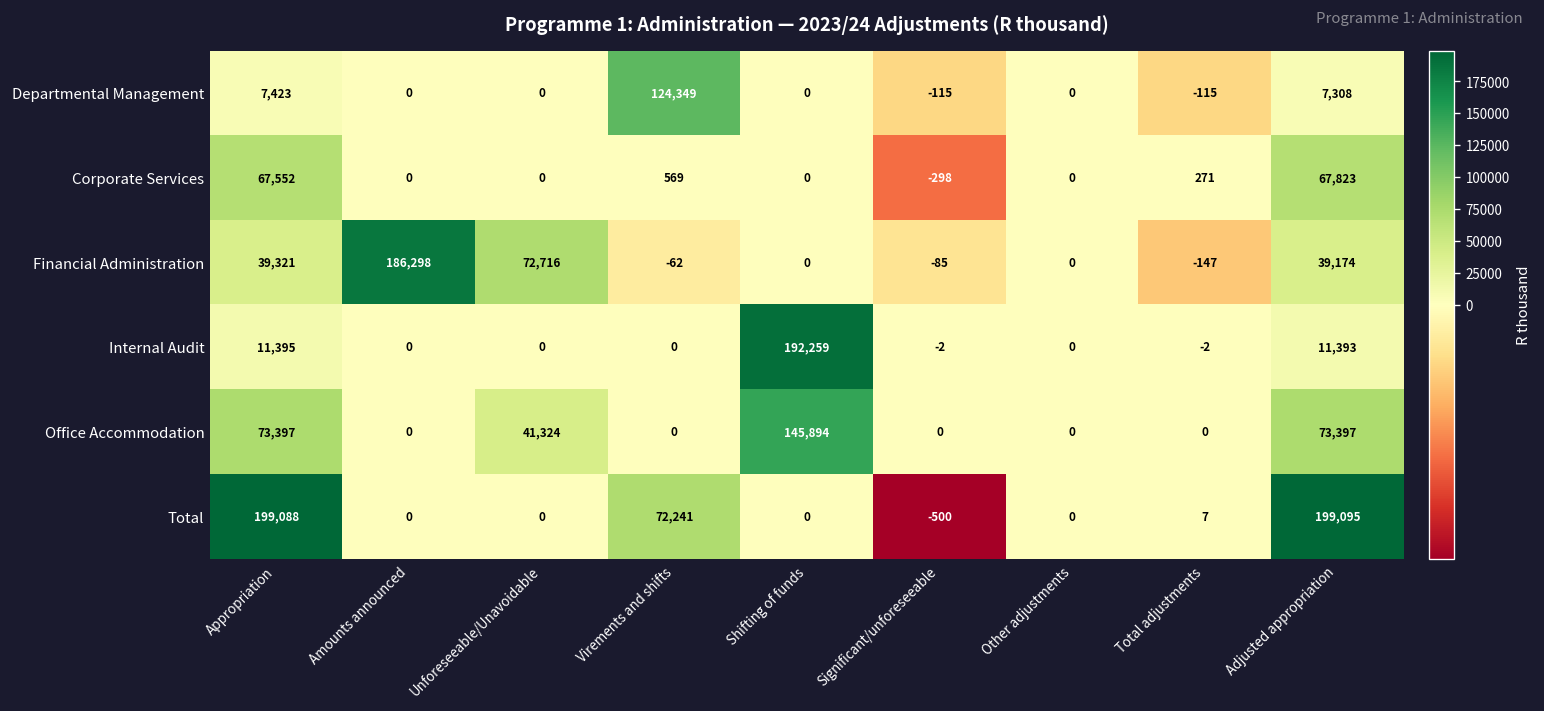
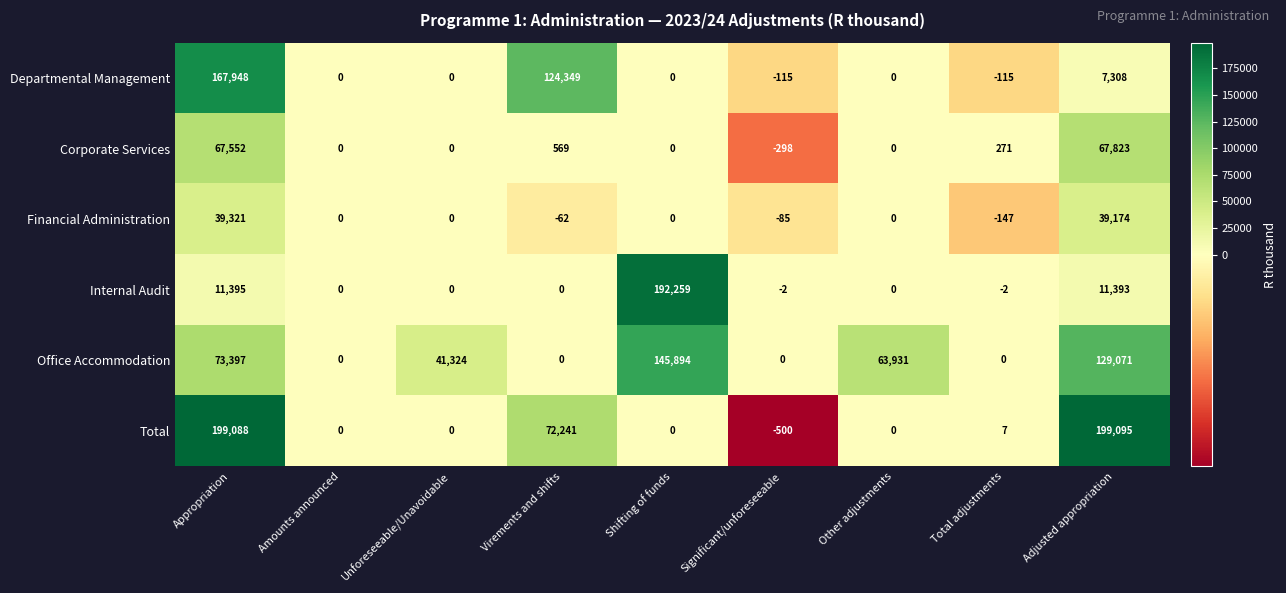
  {
    "Departmental Management": {
-     "Appropriation": "7,423",
+     "Appropriation": "167,948",
      "Amounts announced": "0",
      "Unforeseeable/Unavoidable": "0",
      "Virements and shifts": "124,349",
      "Shifting of funds": "0",
      "Significant/unforeseeable": "-115",
      "Other adjustments": "0",
      "Total adjustments": "-115",
      "Adjusted appropriation": "7,308"
    },
    "Corporate Services": {
      "Appropriation": "67,552",
      "Amounts announced": "0",
      "Unforeseeable/Unavoidable": "0",
      "Virements and shifts": "569",
      "Shifting of funds": "0",
      "Significant/unforeseeable": "-298",
      "Other adjustments": "0",
      "Total adjustments": "271",
      "Adjusted appropriation": "67,823"
    },
    "Financial Administration": {
      "Appropriation": "39,321",
-     "Amounts announced": "186,298",
-     "Unforeseeable/Unavoidable": "72,716",
+     "Amounts announced": "0",
+     "Unforeseeable/Unavoidable": "0",
      "Virements and shifts": "-62",
      "Shifting of funds": "0",
      "Significant/unforeseeable": "-85",
      "Other adjustments": "0",
      "Total adjustments": "-147",
      "Adjusted appropriation": "39,174"
    },
    "Internal Audit": {
      "Appropriation": "11,395",
      "Amounts announced": "0",
      "Unforeseeable/Unavoidable": "0",
      "Virements and shifts": "0",
      "Shifting of funds": "192,259",
      "Significant/unforeseeable": "-2",
      "Other adjustments": "0",
      "Total adjustments": "-2",
      "Adjusted appropriation": "11,393"
    },
    "Office Accommodation": {
      "Appropriation": "73,397",
      "Amounts announced": "0",
      "Unforeseeable/Unavoidable": "41,324",
      "Virements and shifts": "0",
      "Shifting of funds": "145,894",
      "Significant/unforeseeable": "0",
-     "Other adjustments": "0",
+     "Other adjustments": "63,931",
      "Total adjustments": "0",
-     "Adjusted appropriation": "73,397"
+     "Adjusted appropriation": "129,071"
    },
    "Total": {
      "Appropriation": "199,088",
      "Amounts announced": "0",
      "Unforeseeable/Unavoidable": "0",
      "Virements and shifts": "72,241",
      "Shifting of funds": "0",
      "Significant/unforeseeable": "-500",
      "Other adjustments": "0",
      "Total adjustments": "7",
      "Adjusted appropriation": "199,095"
    }
  }
